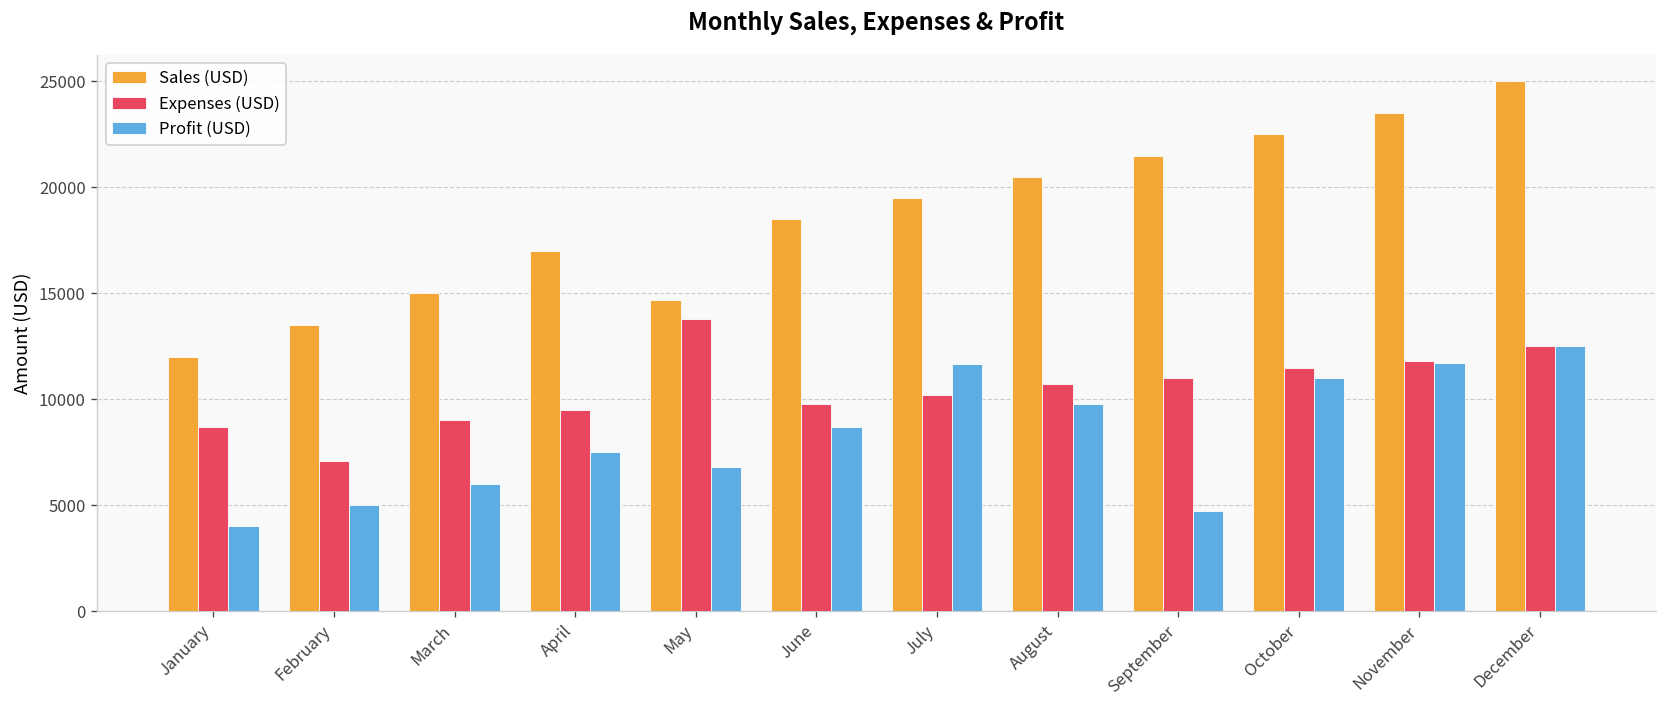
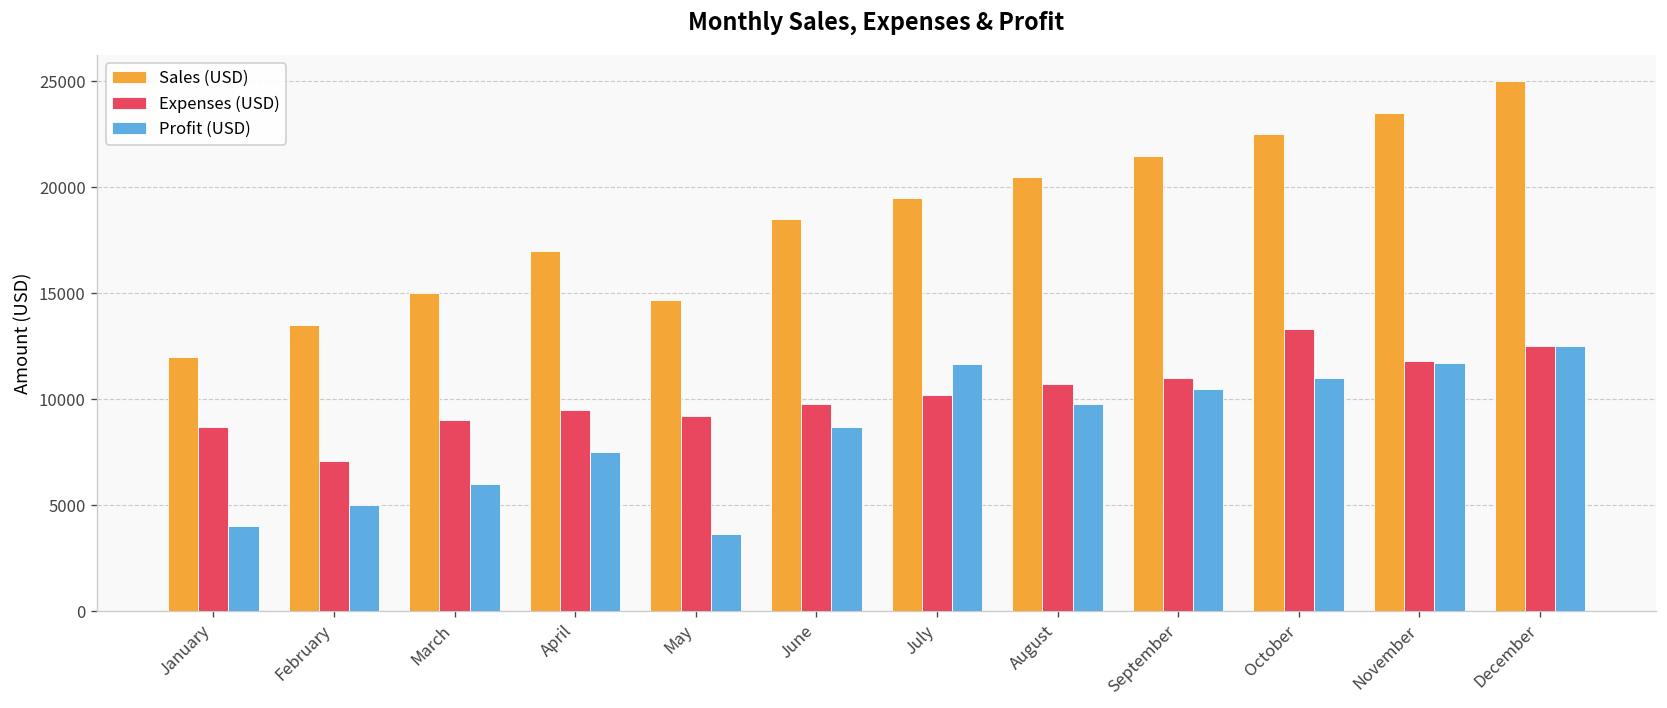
  {
    "Sales (USD)": {
      "January": 12000,
      "February": 13500,
      "March": 15000,
      "April": 17000,
      "May": 14700,
      "June": 18500,
      "July": 19500,
      "August": 20500,
      "September": 21500,
      "October": 22500,
      "November": 23500,
      "December": 25000
    },
    "Expenses (USD)": {
      "January": 8700,
      "February": 7100,
      "March": 9000,
      "April": 9500,
-     "May": 13800,
+     "May": 9200,
      "June": 9800,
      "July": 10200,
      "August": 10700,
      "September": 11000,
-     "October": 11500,
+     "October": 13300,
      "November": 11800,
      "December": 12500
    },
    "Profit (USD)": {
      "January": 4000,
      "February": 5000,
      "March": 6000,
      "April": 7500,
-     "May": 6800,
+     "May": 3600,
      "June": 8700,
      "July": 11700,
      "August": 9800,
-     "September": 4700,
+     "September": 10500,
      "October": 11000,
      "November": 11700,
      "December": 12500
    }
  }
